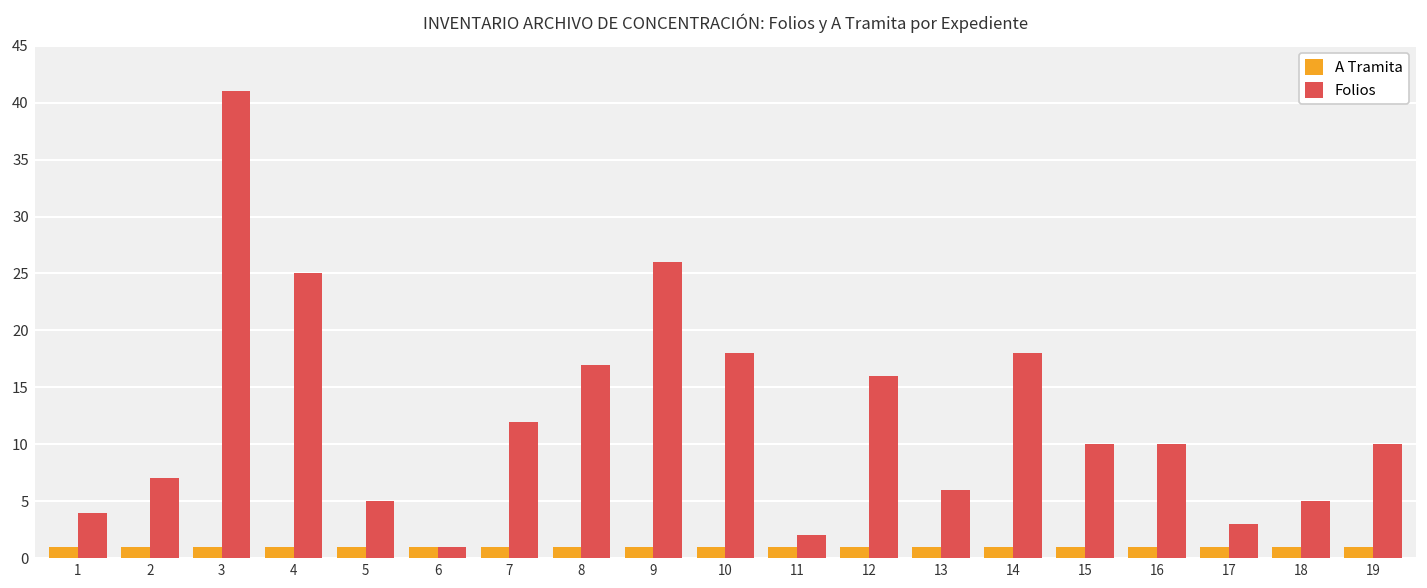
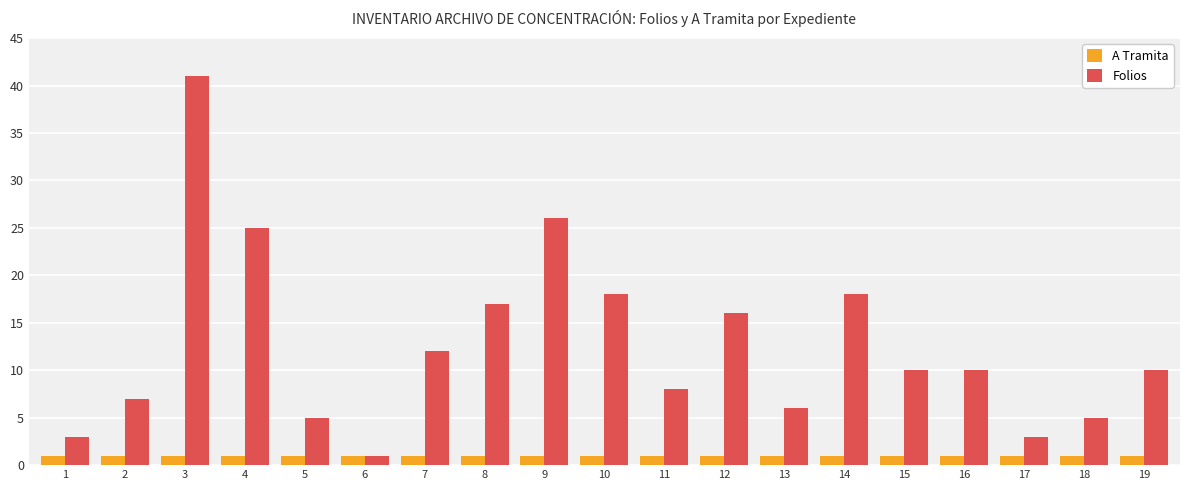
  {
    "A Tramita": {
      "1": 1,
      "2": 1,
      "3": 1,
      "4": 1,
      "5": 1,
      "6": 1,
      "7": 1,
      "8": 1,
      "9": 1,
      "10": 1,
      "11": 1,
      "12": 1,
      "13": 1,
      "14": 1,
      "15": 1,
      "16": 1,
      "17": 1,
      "18": 1,
      "19": 1
    },
    "Folios": {
-     "1": 4,
+     "1": 3,
      "2": 7,
      "3": 41,
      "4": 25,
      "5": 5,
      "6": 1,
      "7": 12,
      "8": 17,
      "9": 26,
      "10": 18,
-     "11": 2,
+     "11": 8,
      "12": 16,
      "13": 6,
      "14": 18,
      "15": 10,
      "16": 10,
      "17": 3,
      "18": 5,
      "19": 10
    }
  }
